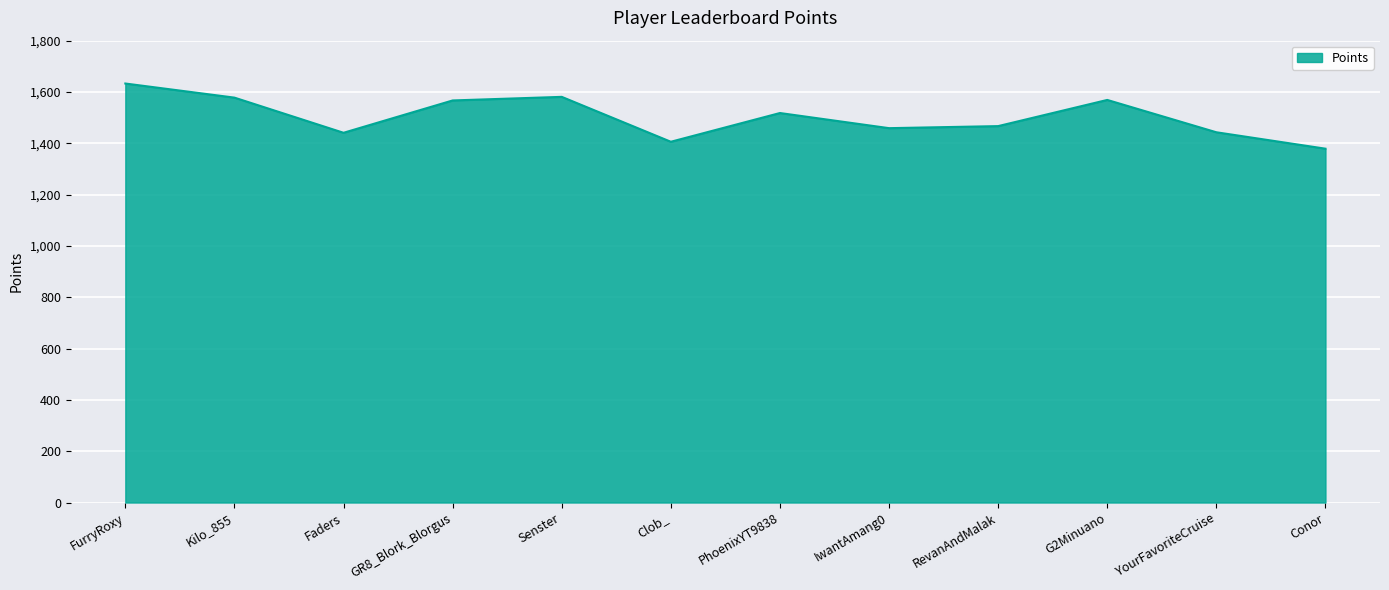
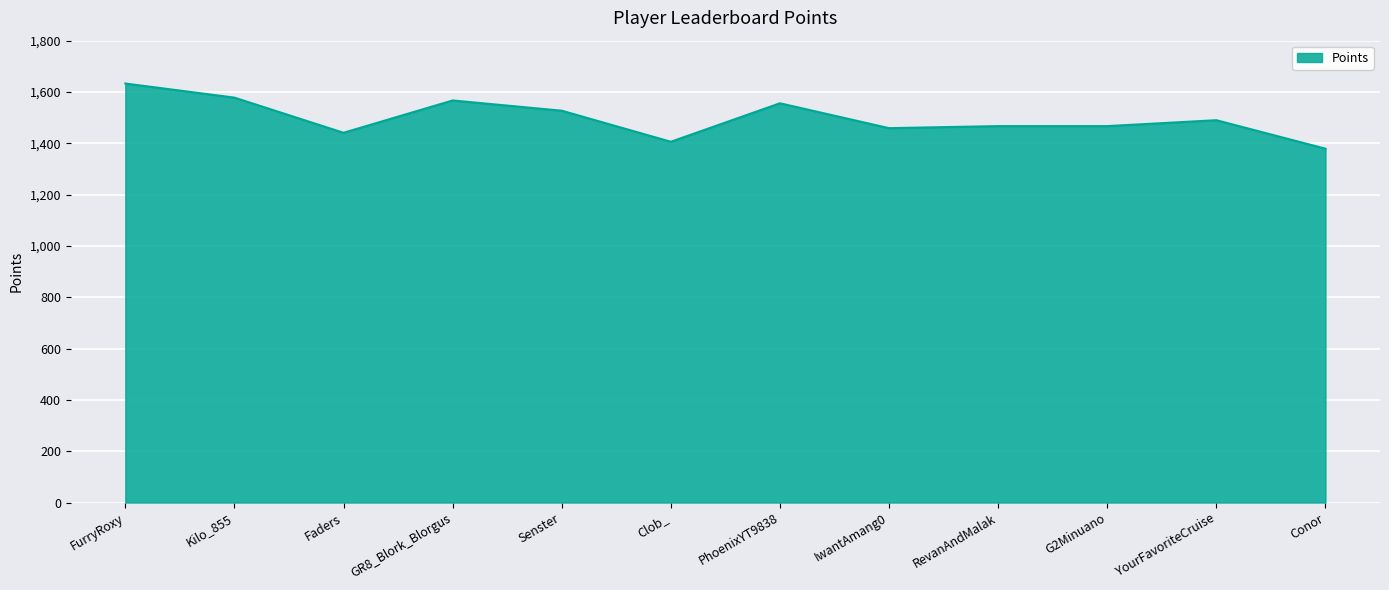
  {
    "FurryRoxy": "1,630",
    "Kilo_855": "1,580",
    "Faders": "1,440",
    "GR8_Blork_Blorgus": "1,570",
-   "Senster": "1,580",
+   "Senster": "1,530",
    "Clob_": "1,410",
-   "PhoenixYT9838": "1,520",
+   "PhoenixYT9838": "1,560",
    "IwantAmang0": "1,460",
    "RevanAndMalak": "1,470",
-   "G2Minuano": "1,570",
-   "YourFavoriteCruise": "1,440",
+   "G2Minuano": "1,470",
+   "YourFavoriteCruise": "1,490",
    "Conor": "1,380"
  }
